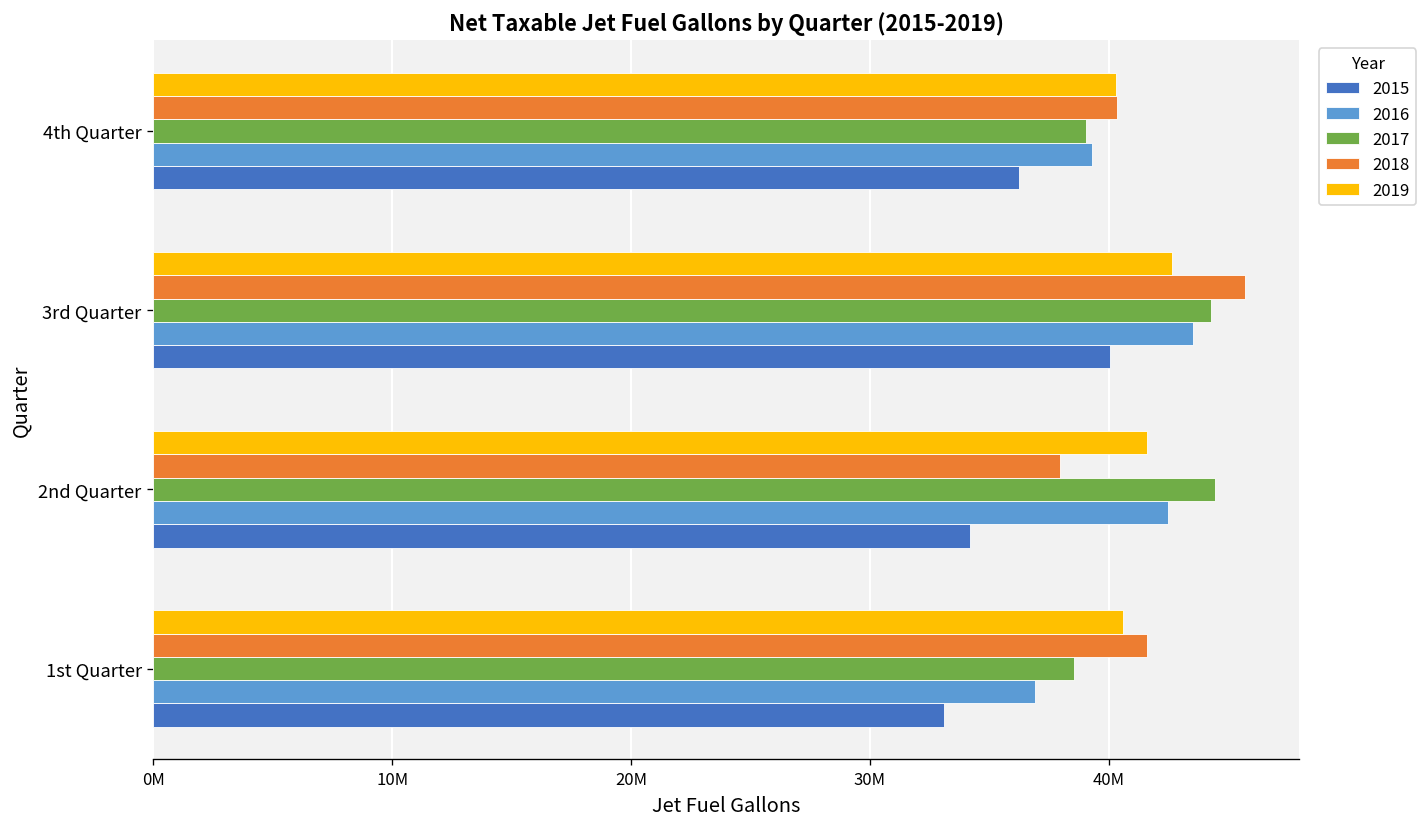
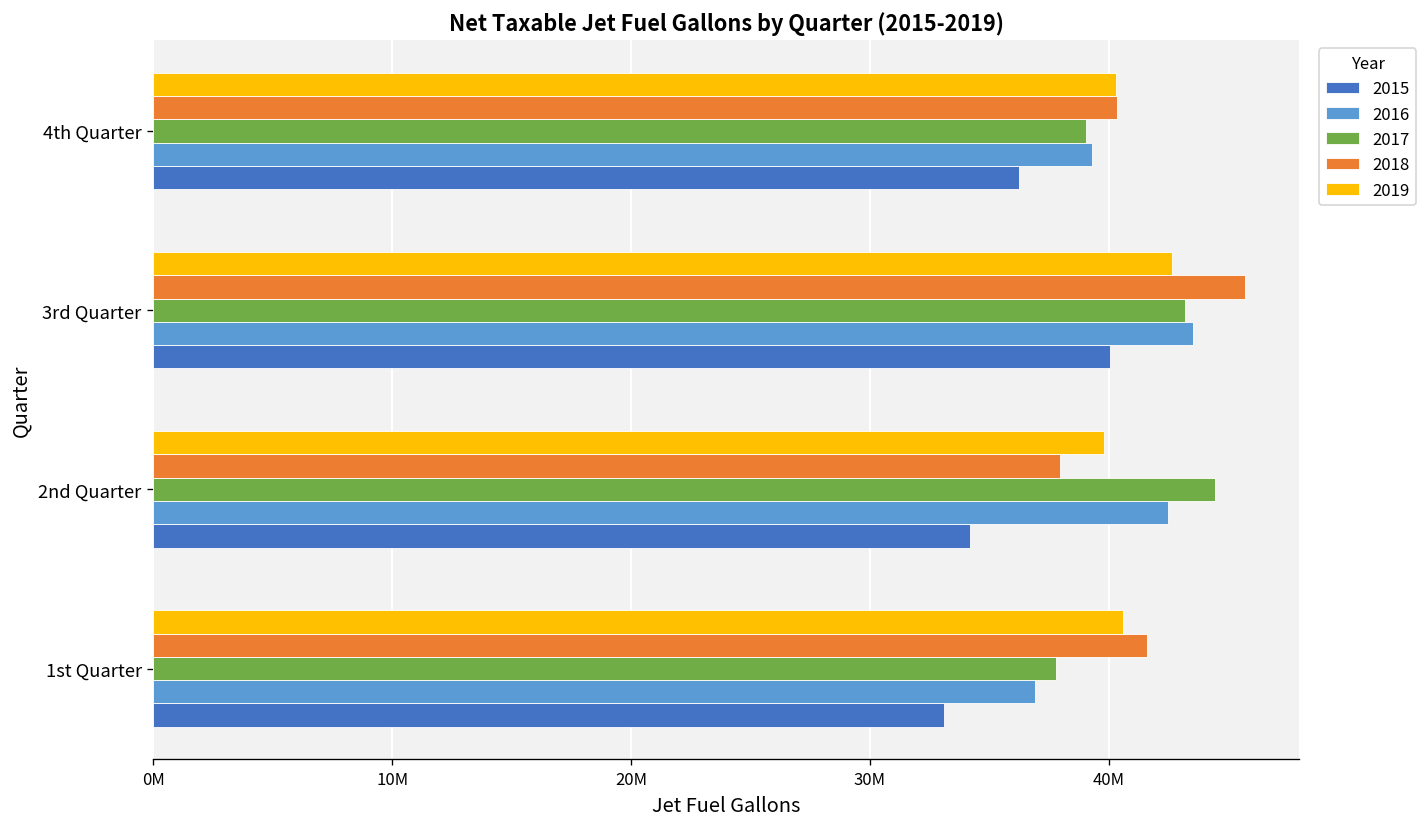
  {
    "2017": {
      "4th Quarter": 39100000,
-     "3rd Quarter": 44300000,
+     "3rd Quarter": 43200000,
      "2nd Quarter": 44500000,
-     "1st Quarter": 38600000
+     "1st Quarter": 37800000
    },
    "2018": {
      "4th Quarter": 40400000,
      "3rd Quarter": 45700000,
      "2nd Quarter": 38000000,
      "1st Quarter": 41600000
    },
    "2019": {
      "4th Quarter": 40300000,
      "3rd Quarter": 42600000,
-     "2nd Quarter": 41600000,
+     "2nd Quarter": 39800000,
      "1st Quarter": 40600000
    }
  }
